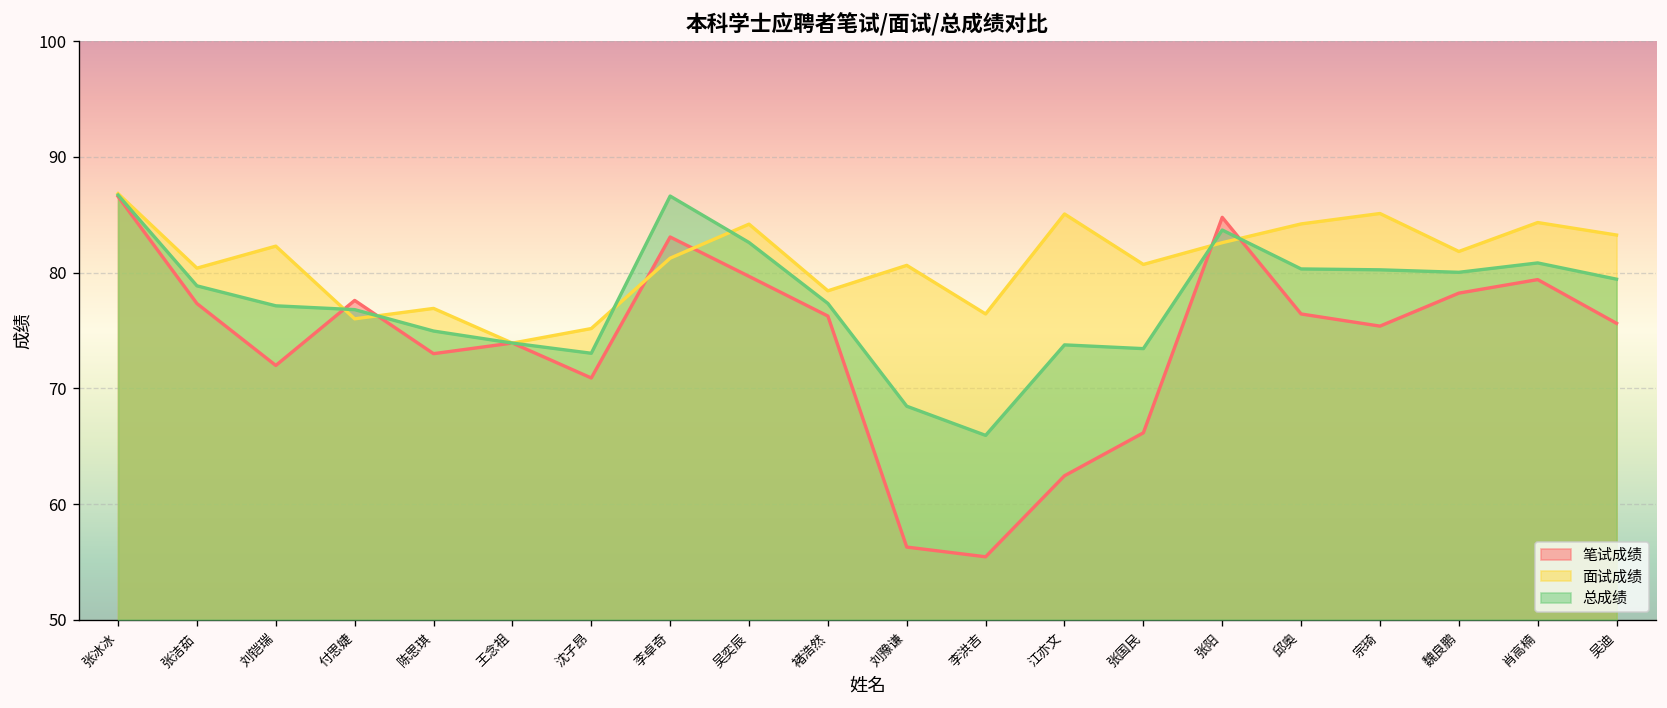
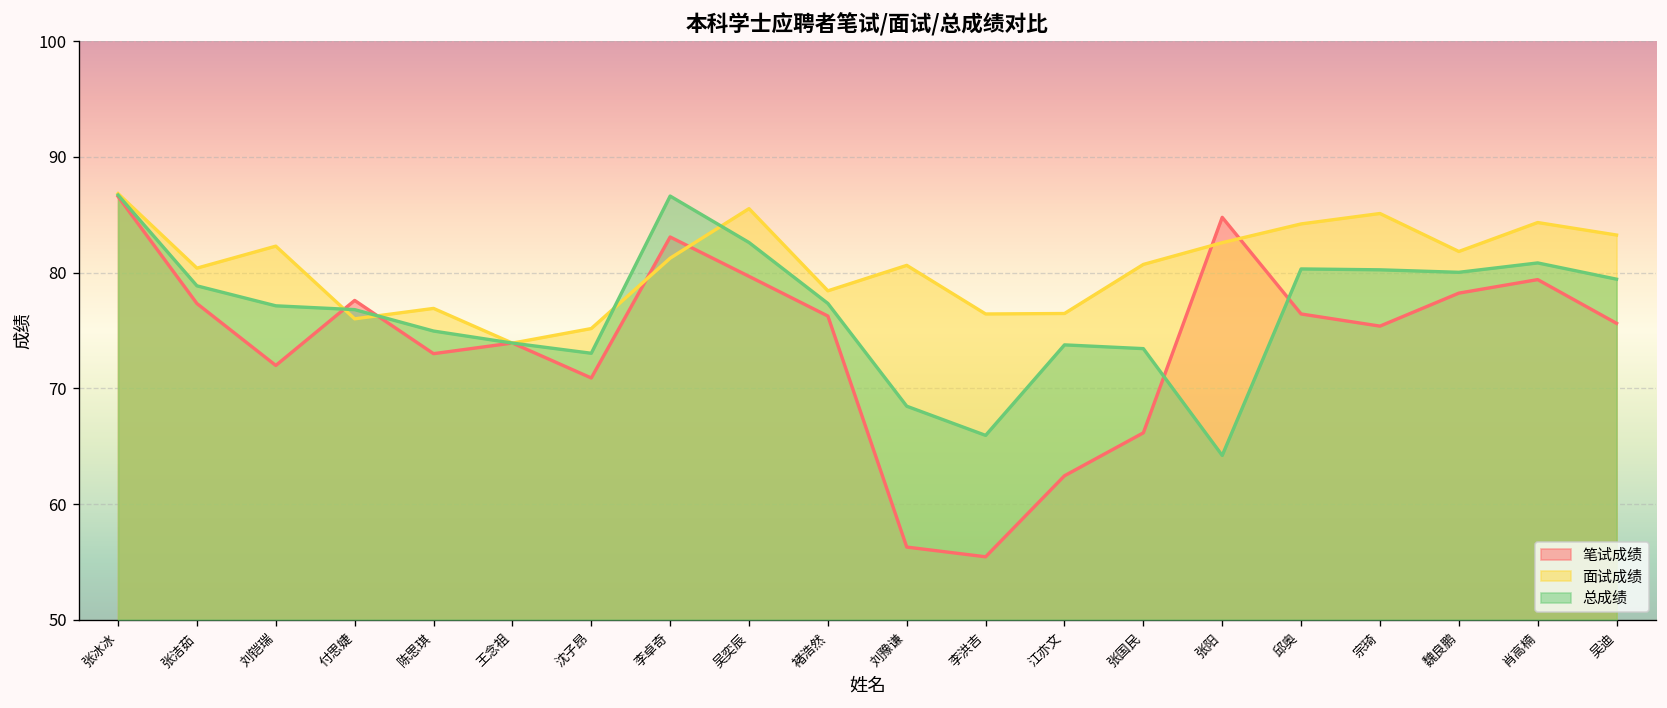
  {
    "笔试成绩": {
      "张洁茹": 77,
      "刘铠瑞": 72,
      "付思婕": 78,
      "陈思琪": 73,
      "沈子昂": 71,
      "李卓奇": 83,
      "吴奕辰": 80,
      "褚浩然": 76,
      "刘豫谦": 56,
      "李洪吉": 55,
      "江亦文": 62,
      "张国民": 66,
      "张阳": 85,
      "邱奥": 76,
      "宗琦": 75,
      "魏良鹏": 78,
      "肖高楠": 79,
      "吴迪": 76
    },
    "面试成绩": {
      "张洁茹": 80,
      "刘铠瑞": 82,
      "付思婕": 76,
      "陈思琪": 77,
      "沈子昂": 75,
      "李卓奇": 81,
-     "吴奕辰": 84,
+     "吴奕辰": 86,
      "褚浩然": 78,
      "刘豫谦": 81,
      "李洪吉": 76,
-     "江亦文": 85,
+     "江亦文": 76,
      "张国民": 81,
      "张阳": 83,
      "邱奥": 84,
      "宗琦": 85,
      "魏良鹏": 82,
      "肖高楠": 84,
      "吴迪": 83
    },
    "总成绩": {
      "张洁茹": 79,
      "刘铠瑞": 77,
      "付思婕": 77,
      "陈思琪": 75,
      "沈子昂": 73,
      "李卓奇": 87,
      "吴奕辰": 83,
      "褚浩然": 77,
      "刘豫谦": 68,
      "李洪吉": 66,
      "江亦文": 74,
      "张国民": 73,
-     "张阳": 84,
+     "张阳": 64,
      "邱奥": 80,
      "宗琦": 80,
      "魏良鹏": 80,
      "肖高楠": 81,
      "吴迪": 79
    }
  }
